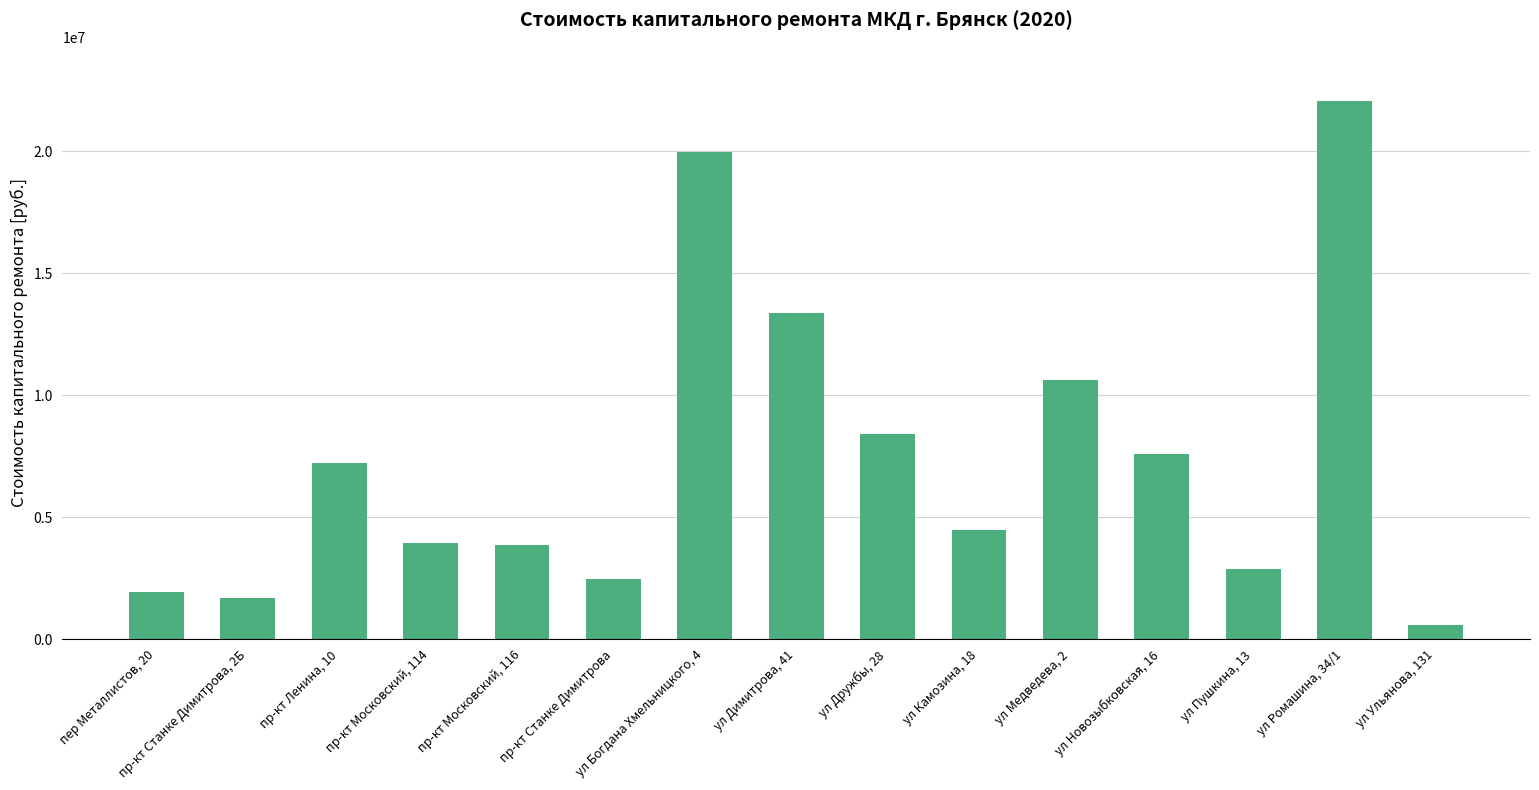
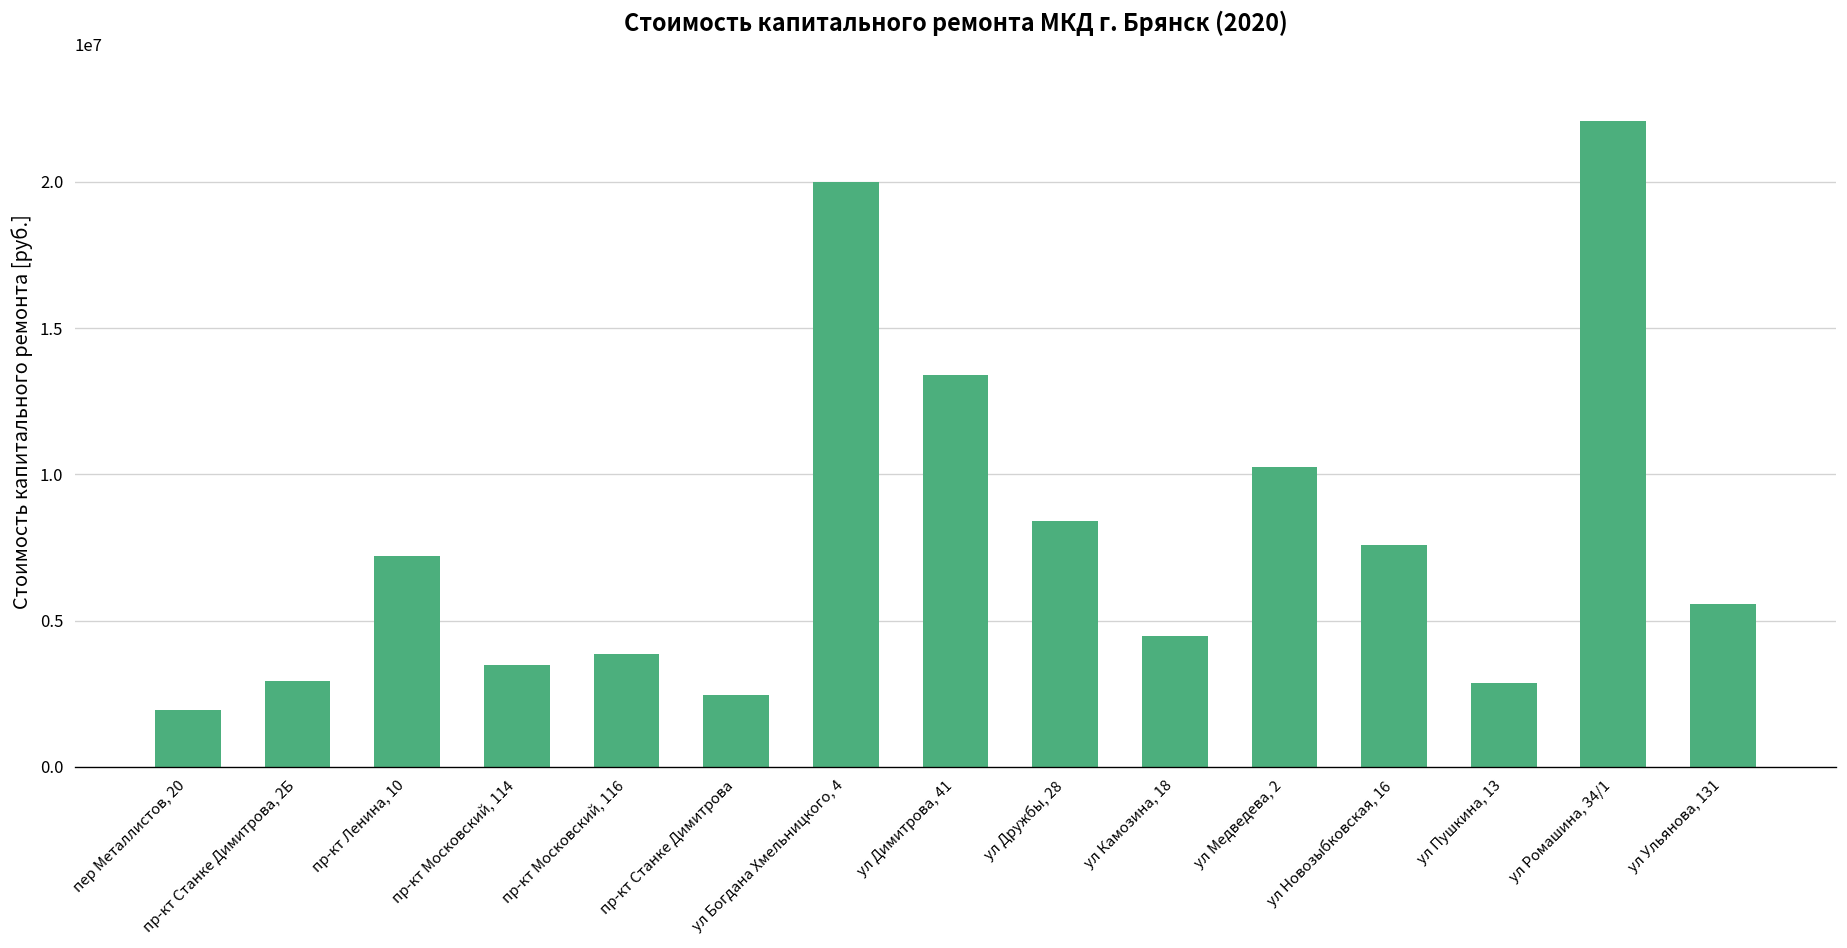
  {
    "пер Металлистов, 20": 1900000,
-   "пр-кт Станке Димитрова, 2Б": 1700000,
+   "пр-кт Станке Димитрова, 2Б": 2900000,
    "пр-кт Ленина, 10": 7200000,
-   "пр-кт Московский, 114": 3900000,
+   "пр-кт Московский, 114": 3500000,
    "пр-кт Московский, 116": 3900000,
    "пр-кт Станке Димитрова": 2500000,
    "ул Богдана Хмельницкого, 4": 20000000,
    "ул Димитрова, 41": 13400000,
    "ул Дружбы, 28": 8400000,
    "ул Камозина, 18": 4500000,
-   "ул Медведева, 2": 10600000,
+   "ул Медведева, 2": 10300000,
    "ул Новозыбковская, 16": 7600000,
    "ул Пушкина, 13": 2900000,
    "ул Ромашина, 34/1": 22100000,
-   "ул Ульянова, 131": 600000
+   "ул Ульянова, 131": 5600000
  }
